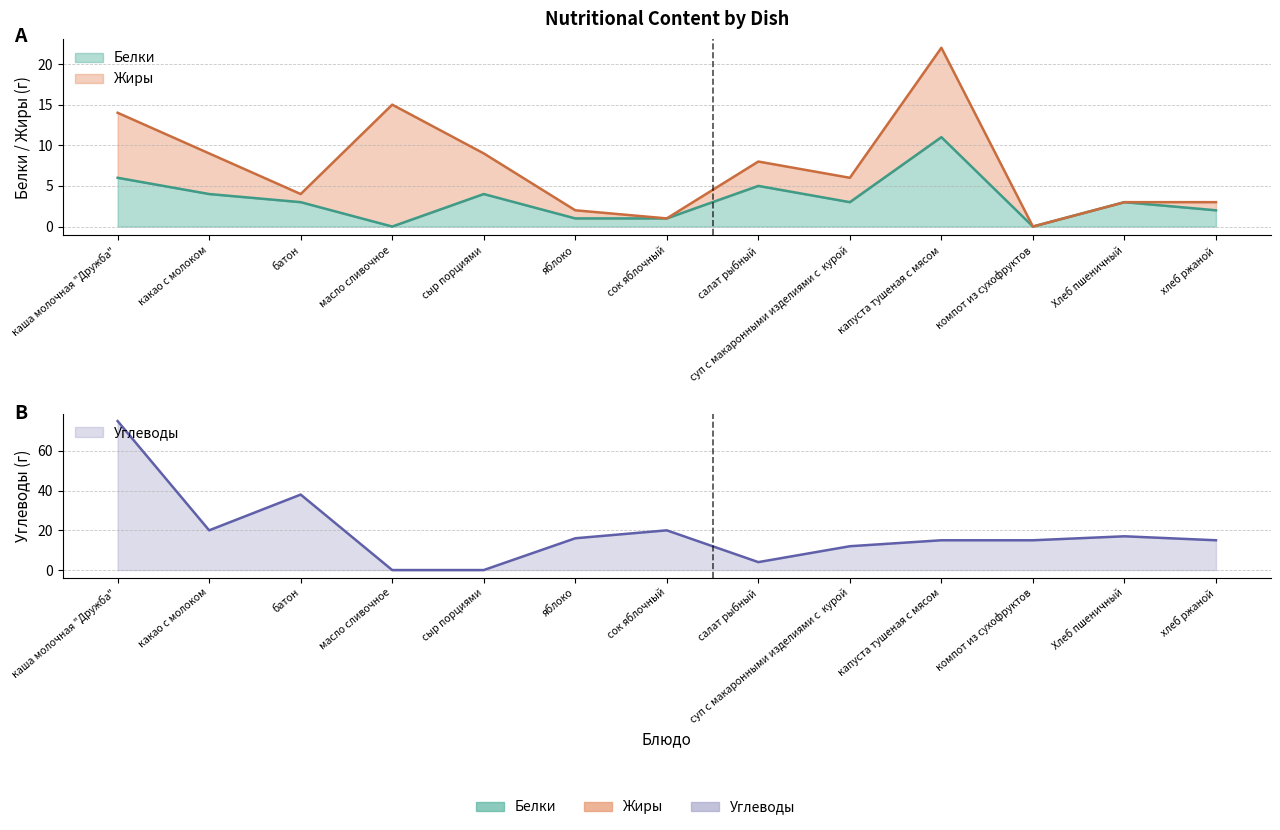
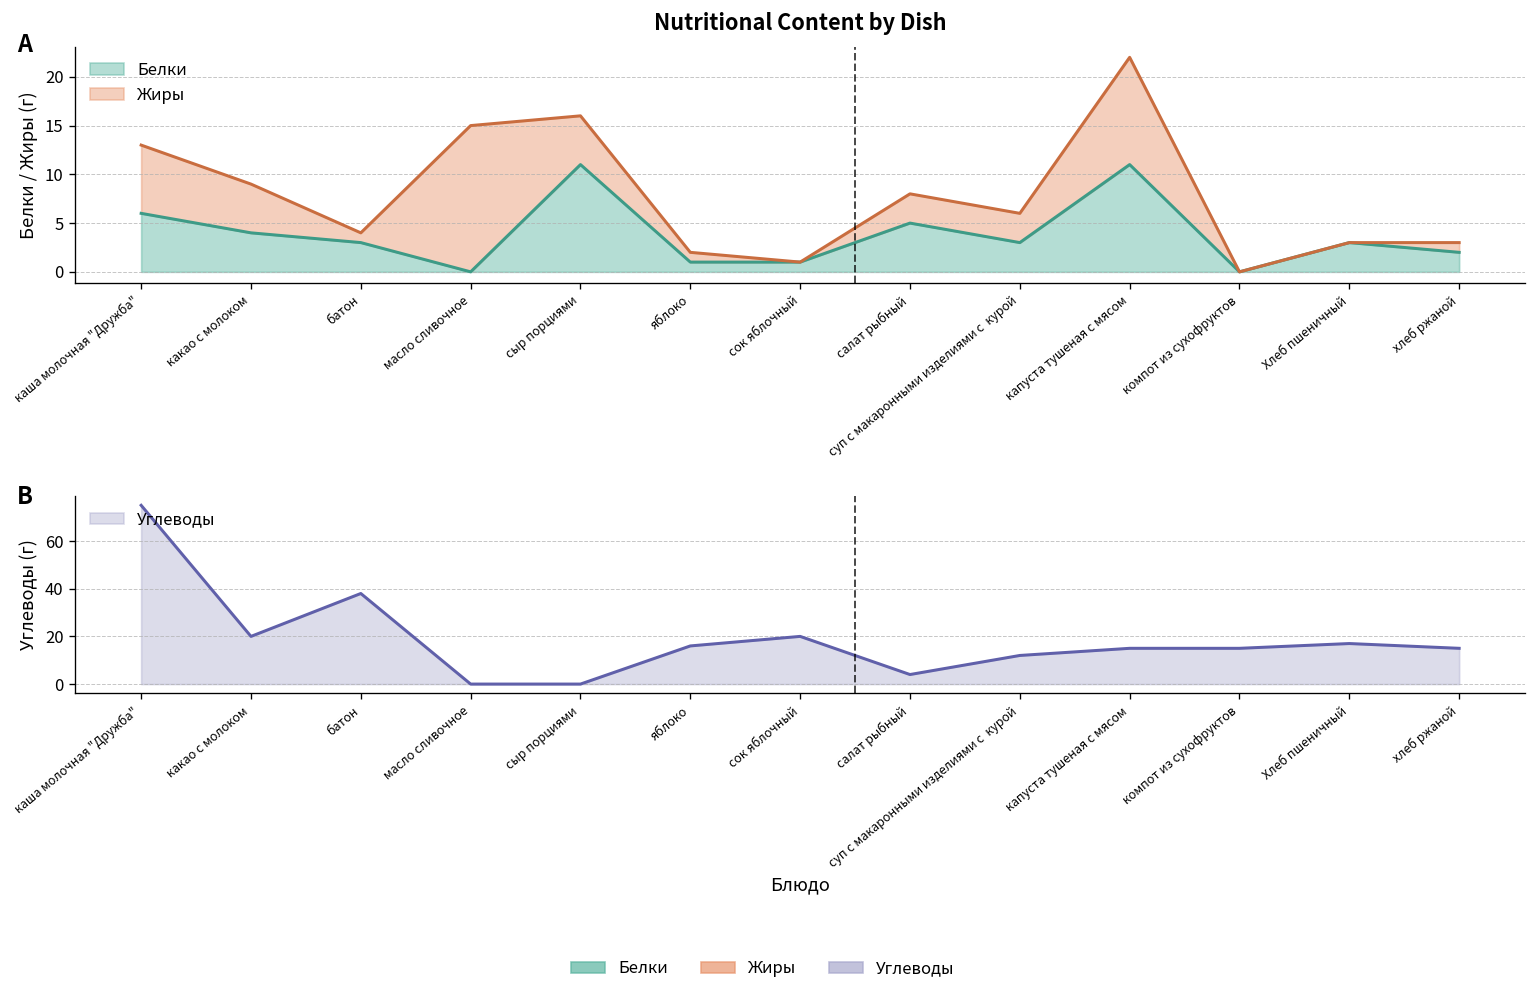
  {
    "Nutritional Content by Dish": {
      "Белки": {
        "каша молочная \"Дружба\"": 6,
        "какао с молоком": 4,
        "батон": 3,
        "масло сливочное": 0,
-       "сыр порциями": 4,
+       "сыр порциями": 11,
        "яблоко": 1,
        "салат рыбный": 5,
        "суп с макаронными изделиями с курой": 3,
        "капуста тушеная с мясом": 11,
        "хлеб ржаной": 2
      },
      "Жиры": {
-       "каша молочная \"Дружба\"": 8,
+       "каша молочная \"Дружба\"": 7,
        "какао с молоком": 5,
        "батон": 1,
        "масло сливочное": 15,
        "сыр порциями": 5,
        "яблоко": 1,
        "салат рыбный": 3,
        "суп с макаронными изделиями с курой": 3,
        "капуста тушеная с мясом": 11,
        "хлеб ржаной": 1
      }
    }
  }
